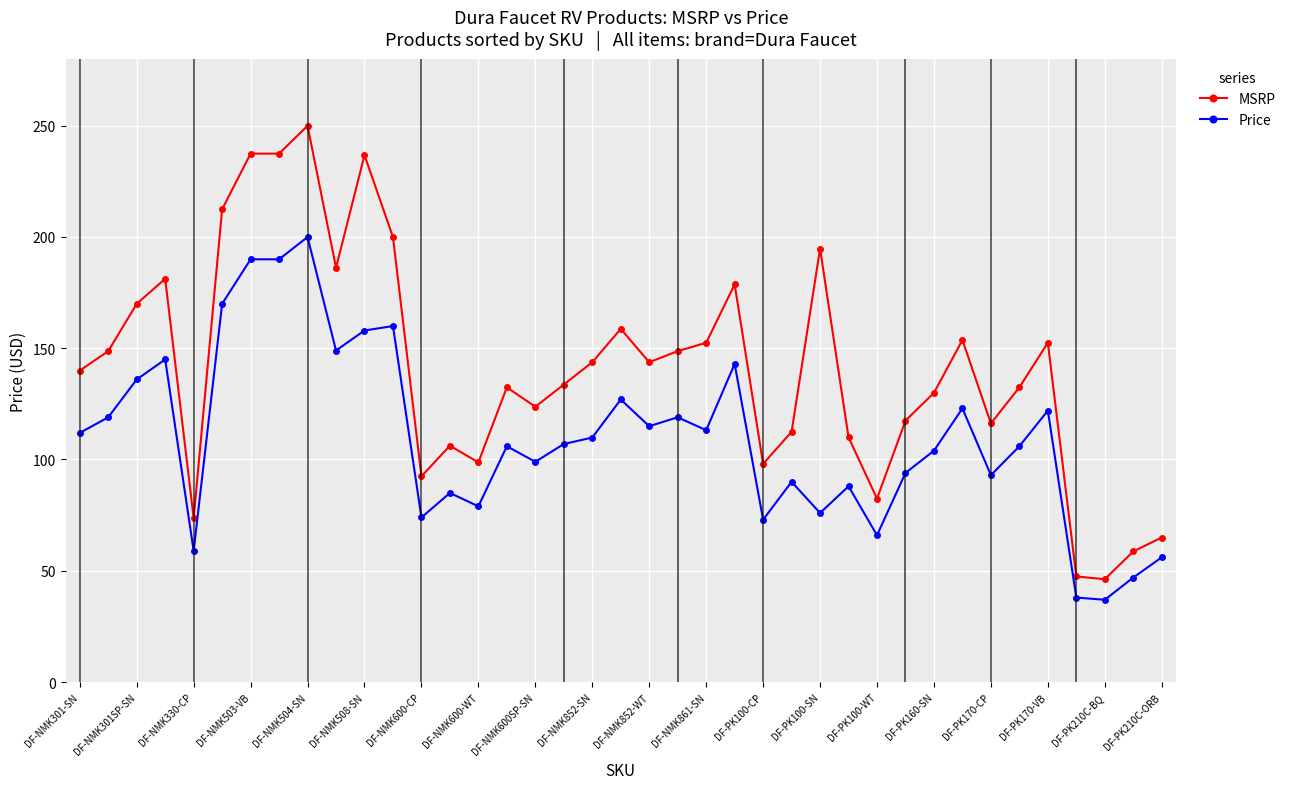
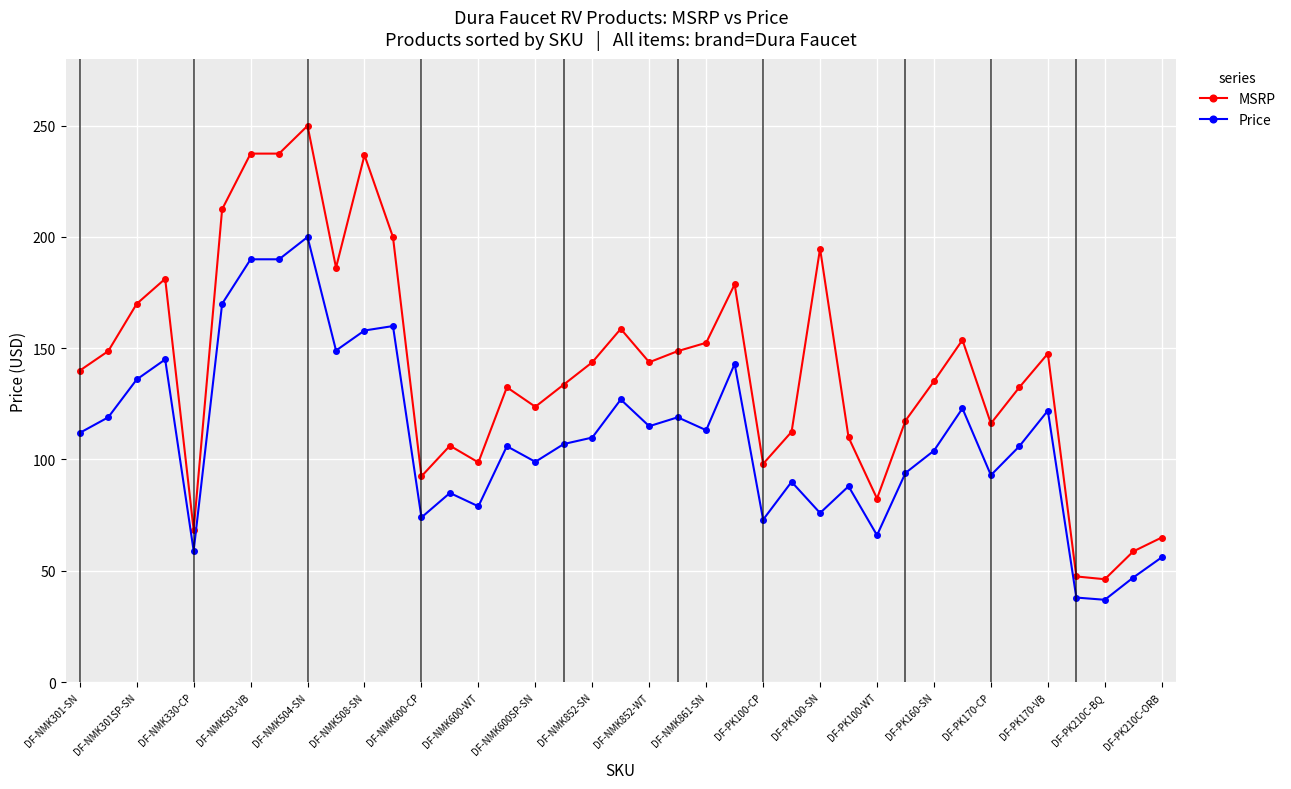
  {
    "MSRP": {
      "DF-NMK301-SN": 140,
      "DF-NMK301SP-SN": 170,
-     "DF-NMK330-CP": 74,
+     "DF-NMK330-CP": 68,
      "DF-NMK503-VB": 237,
      "DF-NMK504-SN": 250,
      "DF-NMK508-SN": 237,
      "DF-NMK600-CP": 92,
      "DF-NMK600-WT": 99,
      "DF-NMK600SP-SN": 124,
      "DF-NMK852-SN": 144,
      "DF-NMK852-WT": 144,
      "DF-NMK861-SN": 152,
      "DF-PK100-CP": 98,
      "DF-PK100-SN": 195,
      "DF-PK100-WT": 82,
-     "DF-PK160-SN": 130,
+     "DF-PK160-SN": 135,
      "DF-PK170-CP": 116,
-     "DF-PK170-VB": 152,
+     "DF-PK170-VB": 148,
      "DF-PK210C-BQ": 46,
      "DF-PK210C-ORB": 65
    },
    "Price": {
      "DF-NMK301-SN": 112,
      "DF-NMK301SP-SN": 136,
      "DF-NMK330-CP": 59,
      "DF-NMK503-VB": 190,
      "DF-NMK504-SN": 200,
      "DF-NMK508-SN": 158,
      "DF-NMK600-CP": 74,
      "DF-NMK600-WT": 79,
      "DF-NMK600SP-SN": 99,
      "DF-NMK852-SN": 110,
      "DF-NMK852-WT": 115,
      "DF-NMK861-SN": 113,
      "DF-PK100-CP": 73,
      "DF-PK100-SN": 76,
      "DF-PK100-WT": 66,
      "DF-PK160-SN": 104,
      "DF-PK170-CP": 93,
      "DF-PK170-VB": 122,
      "DF-PK210C-BQ": 37,
      "DF-PK210C-ORB": 56
    }
  }
